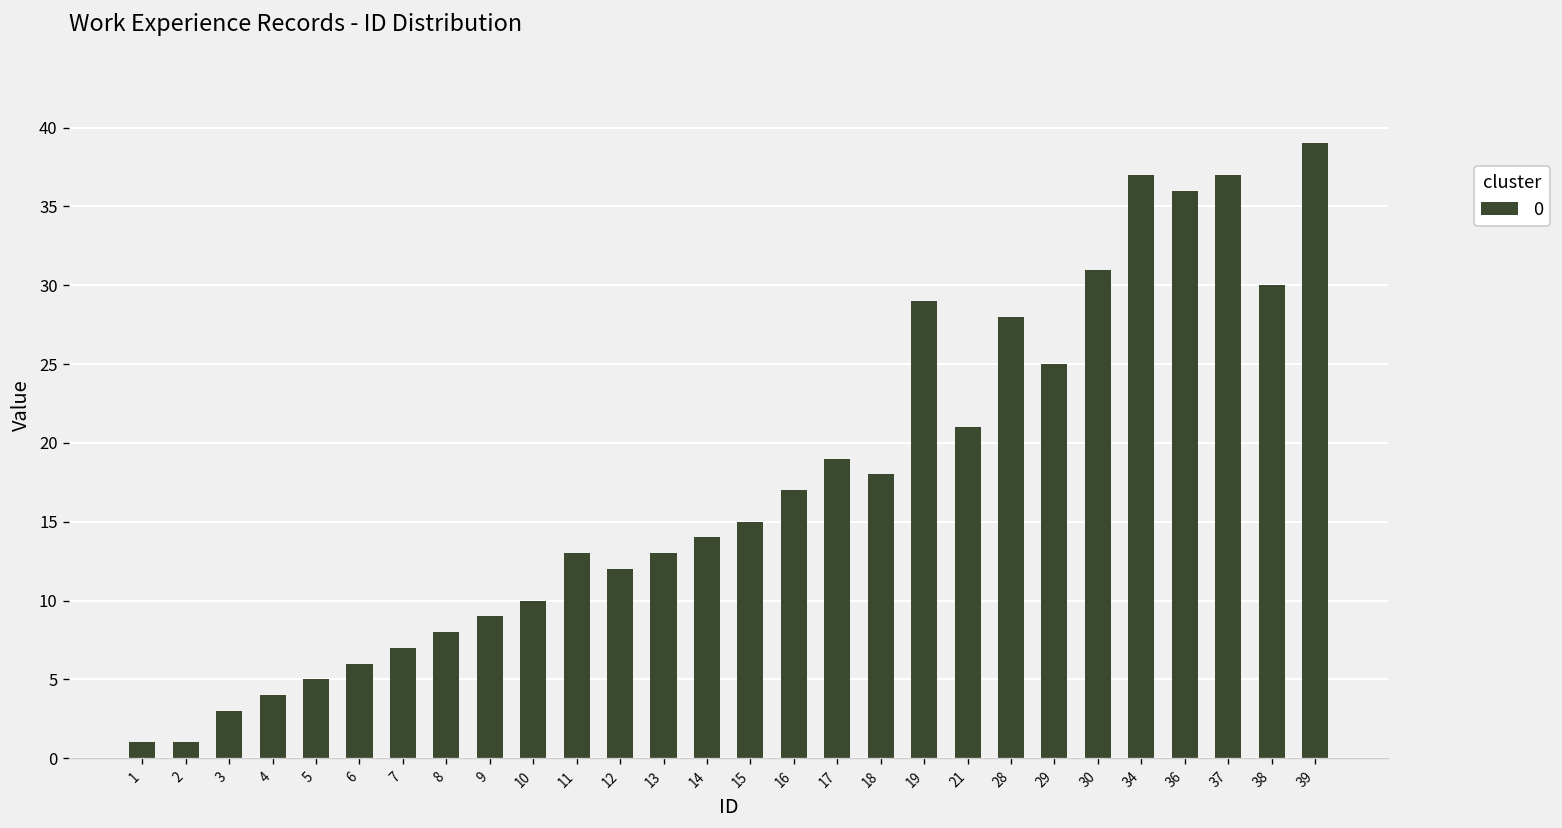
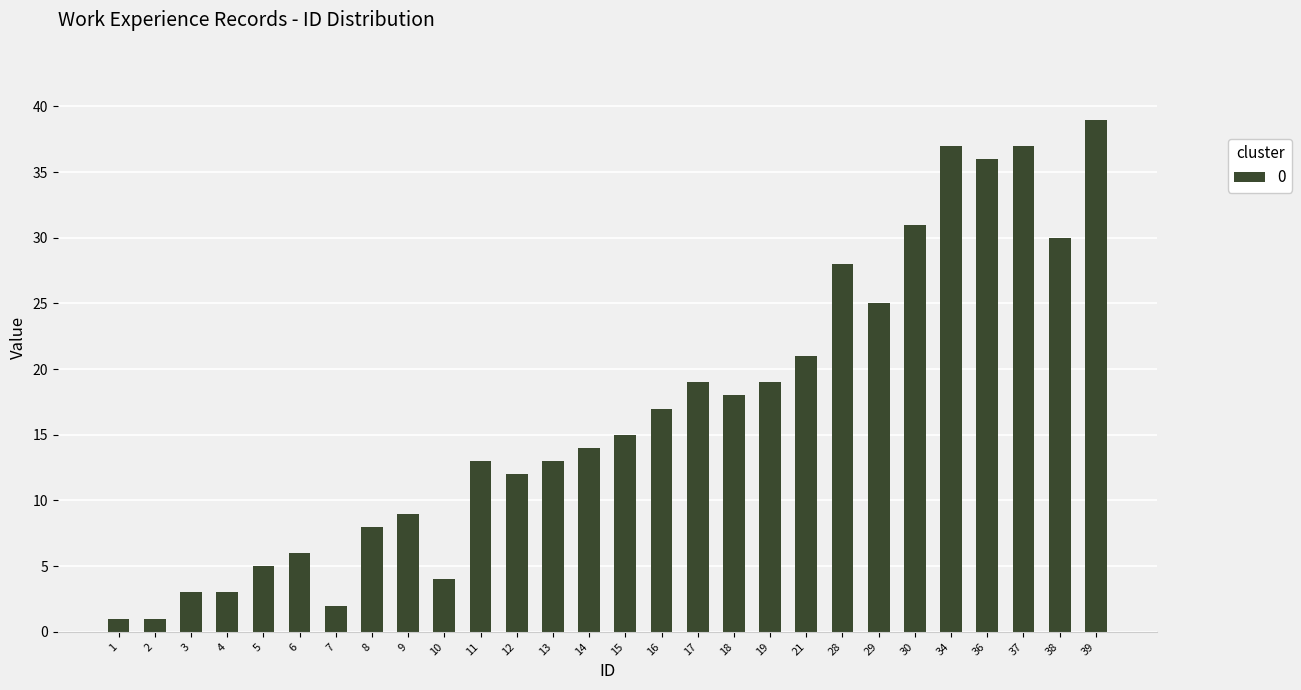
  {
    "1": 1,
    "2": 1,
    "3": 3,
-   "4": 4,
+   "4": 3,
    "5": 5,
    "6": 6,
-   "7": 7,
+   "7": 2,
    "8": 8,
    "9": 9,
-   "10": 10,
+   "10": 4,
    "11": 13,
    "12": 12,
    "13": 13,
    "14": 14,
    "15": 15,
    "16": 17,
    "17": 19,
    "18": 18,
-   "19": 29,
+   "19": 19,
    "21": 21,
    "28": 28,
    "29": 25,
    "30": 31,
    "34": 37,
    "36": 36,
    "37": 37,
    "38": 30,
    "39": 39
  }
